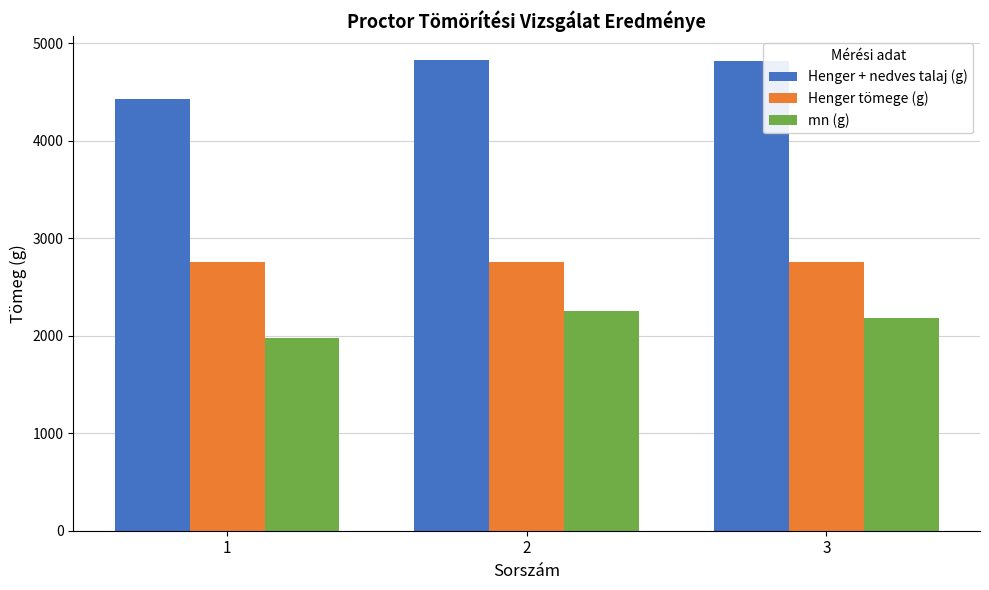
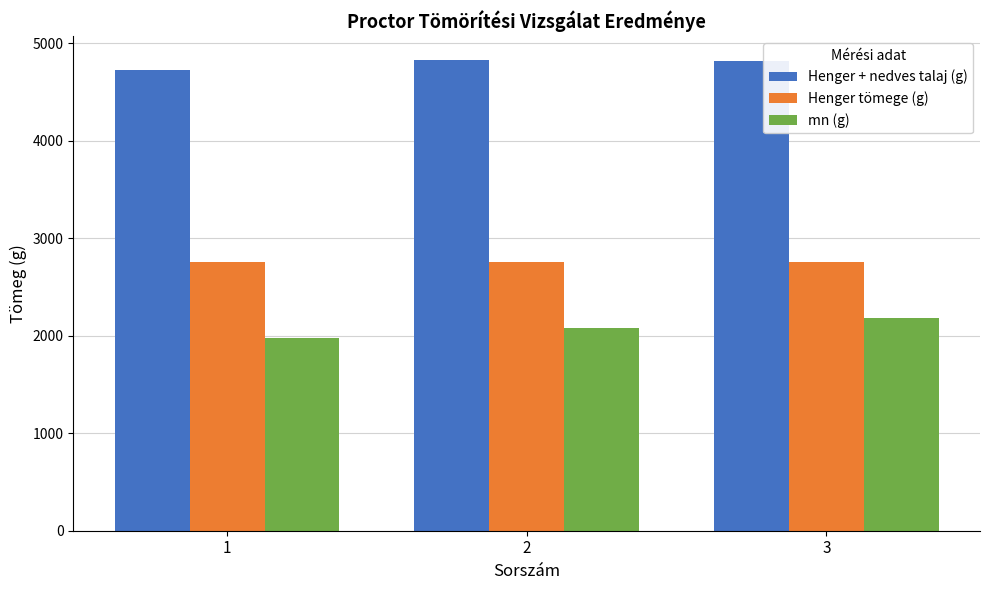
  {
    "Henger + nedves talaj (g)": {
-     "1": 4400,
+     "1": 4700,
      "2": 4800,
      "3": 4800
    },
    "Henger tömege (g)": {
      "1": 2800,
      "2": 2800,
      "3": 2800
    },
    "mn (g)": {
      "1": 2000,
-     "2": 2300,
+     "2": 2100,
      "3": 2200
    }
  }
